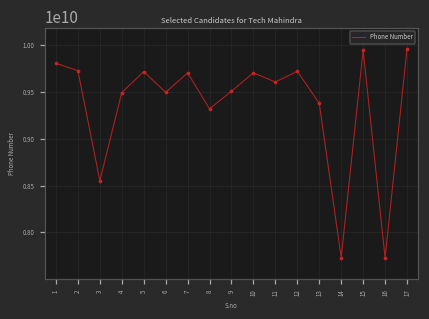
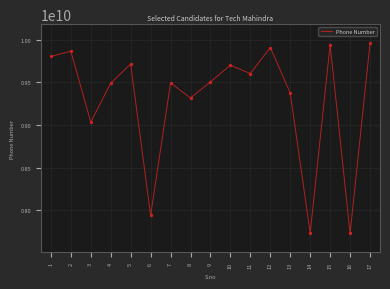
  {
    "1": 9800000000,
-   "2": 9700000000,
-   "3": 8600000000,
+   "2": 9900000000,
+   "3": 9000000000,
    "4": 9500000000,
    "5": 9700000000,
-   "6": 9500000000,
-   "7": 9700000000,
+   "6": 7900000000,
+   "7": 9500000000,
    "8": 9300000000,
    "9": 9500000000,
    "10": 9700000000,
    "11": 9600000000,
-   "12": 9700000000,
+   "12": 9900000000,
    "13": 9400000000,
    "14": 7700000000,
    "15": 9900000000,
    "16": 7700000000,
    "17": 10000000000
  }
